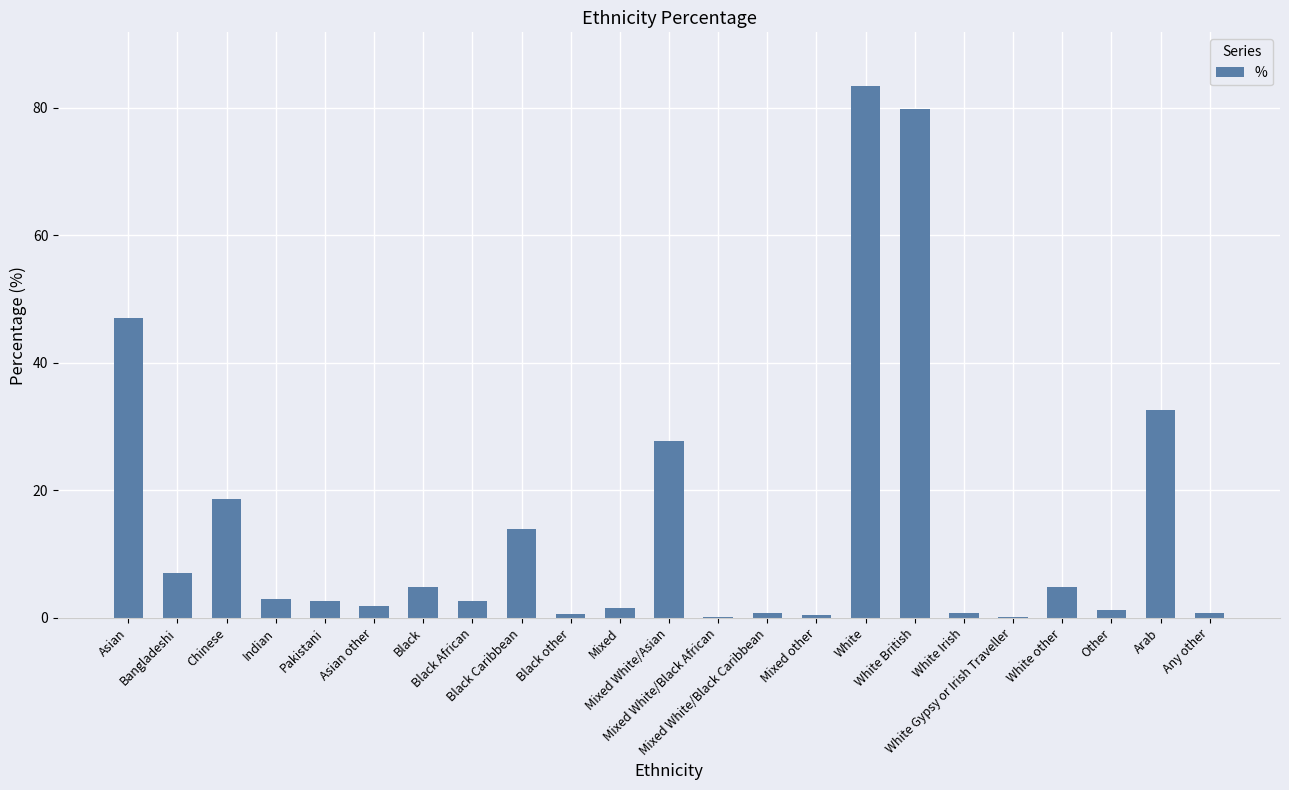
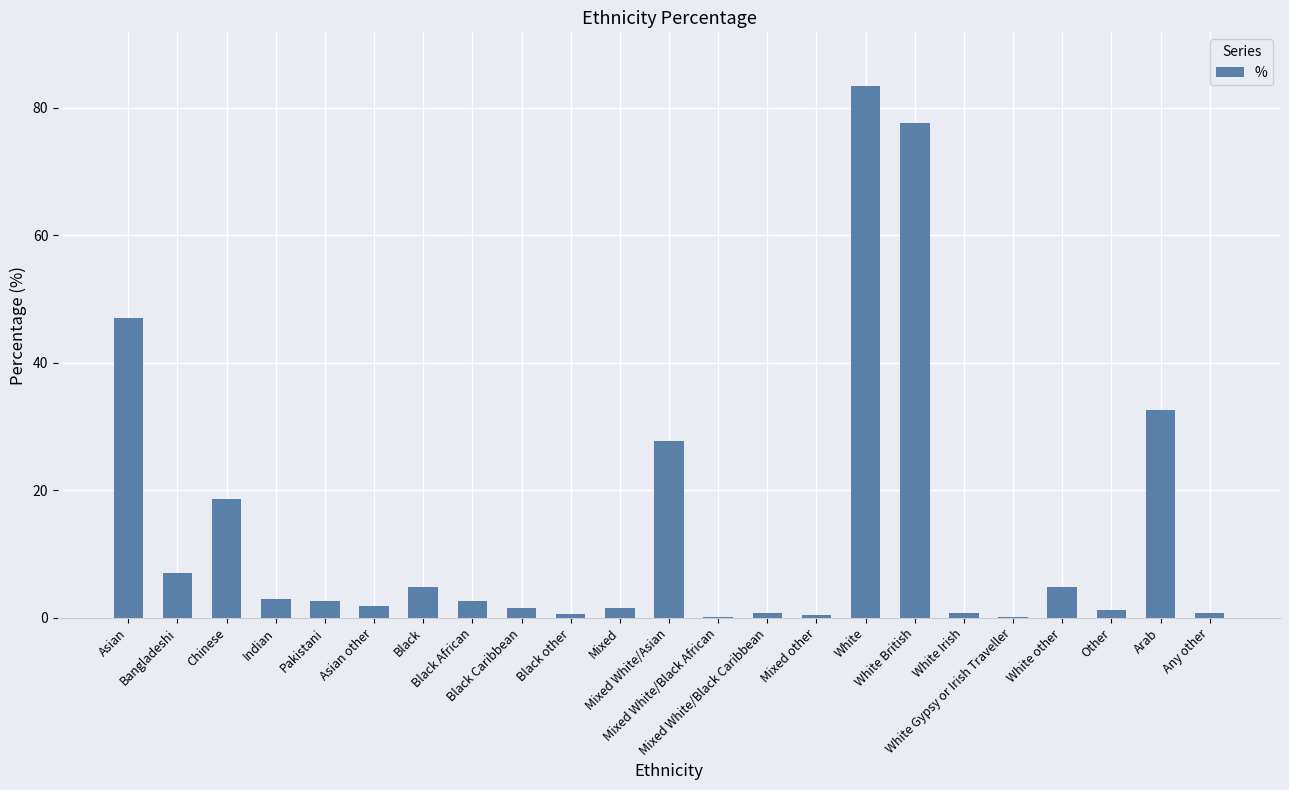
  {
    "Asian": 47,
    "Bangladeshi": 7,
    "Chinese": 19,
    "Indian": 3,
    "Pakistani": 3,
    "Asian other": 2,
    "Black": 5,
    "Black African": 3,
-   "Black Caribbean": 14,
+   "Black Caribbean": 2,
    "Black other": 1,
    "Mixed": 2,
    "Mixed White/Asian": 28,
    "Mixed White/Black Caribbean": 1,
    "Mixed other": 0,
    "White": 84,
-   "White British": 80,
+   "White British": 78,
    "White Irish": 1,
    "White other": 5,
    "Other": 1,
    "Arab": 33,
    "Any other": 1
  }
